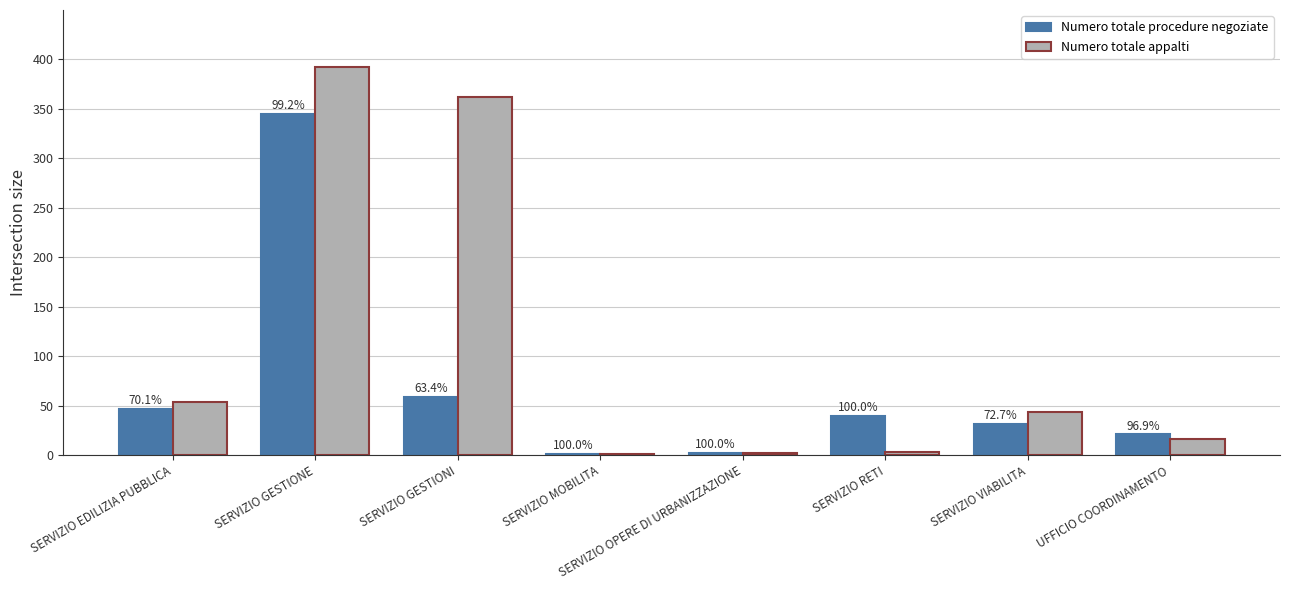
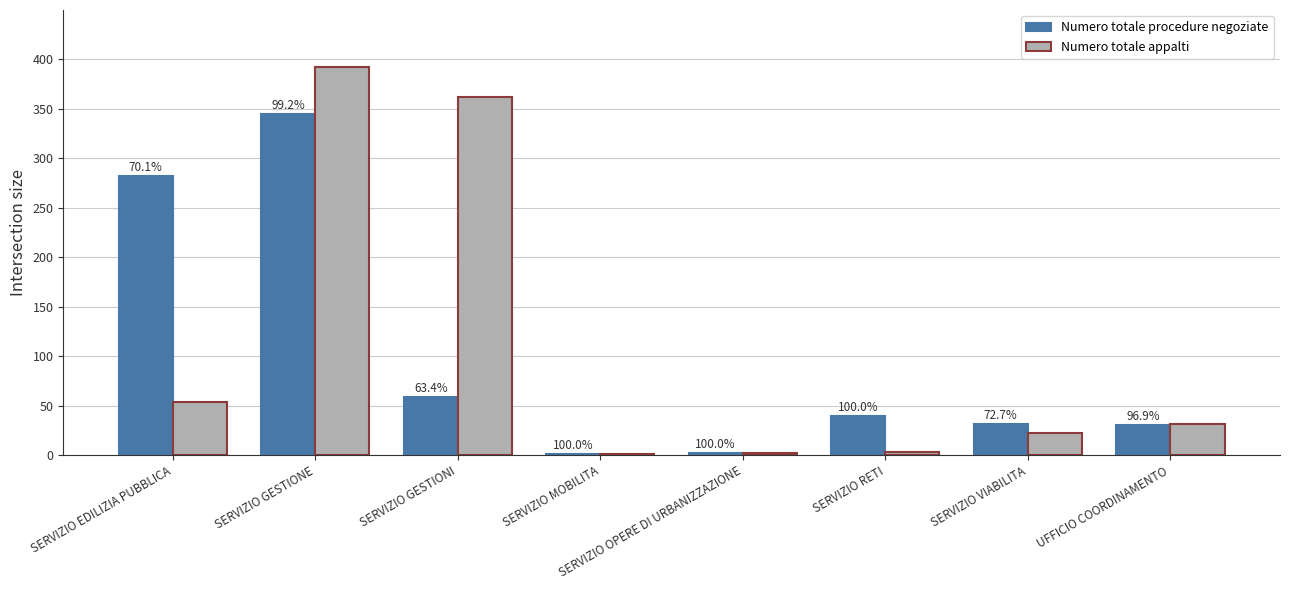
  {
    "Numero totale procedure negoziate": {
-     "SERVIZIO EDILIZIA PUBBLICA": 50,
-     "UFFICIO COORDINAMENTO": 20
+     "SERVIZIO EDILIZIA PUBBLICA": 280,
+     "UFFICIO COORDINAMENTO": 30
    },
    "Numero totale appalti": {
      "SERVIZIO EDILIZIA PUBBLICA": 50,
      "SERVIZIO GESTIONE": 390,
      "SERVIZIO GESTIONI": 360,
      "SERVIZIO RETI": 0,
-     "SERVIZIO VIABILITA": 40,
-     "UFFICIO COORDINAMENTO": 20
+     "SERVIZIO VIABILITA": 20,
+     "UFFICIO COORDINAMENTO": 30
    }
  }
